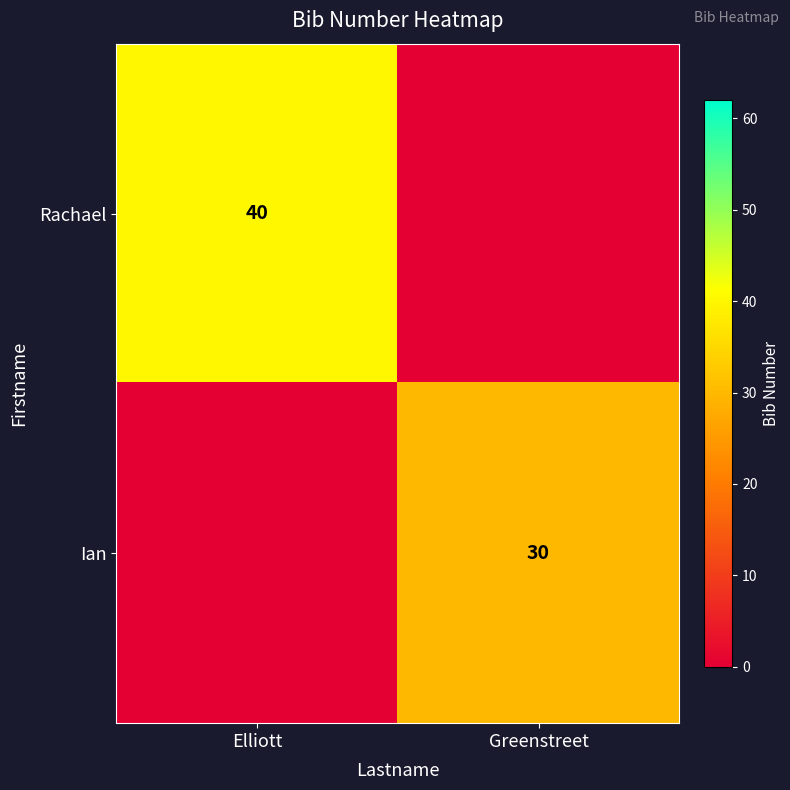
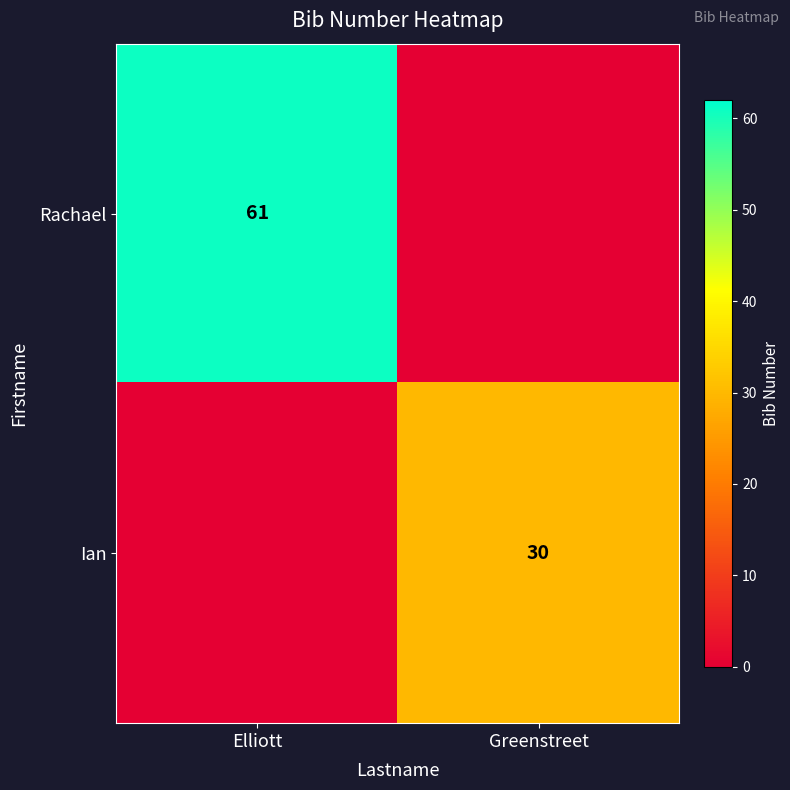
  {
    "Rachael": {
-     "Elliott": 40
+     "Elliott": 61
    },
    "Ian": {
      "Greenstreet": 30
    }
  }
